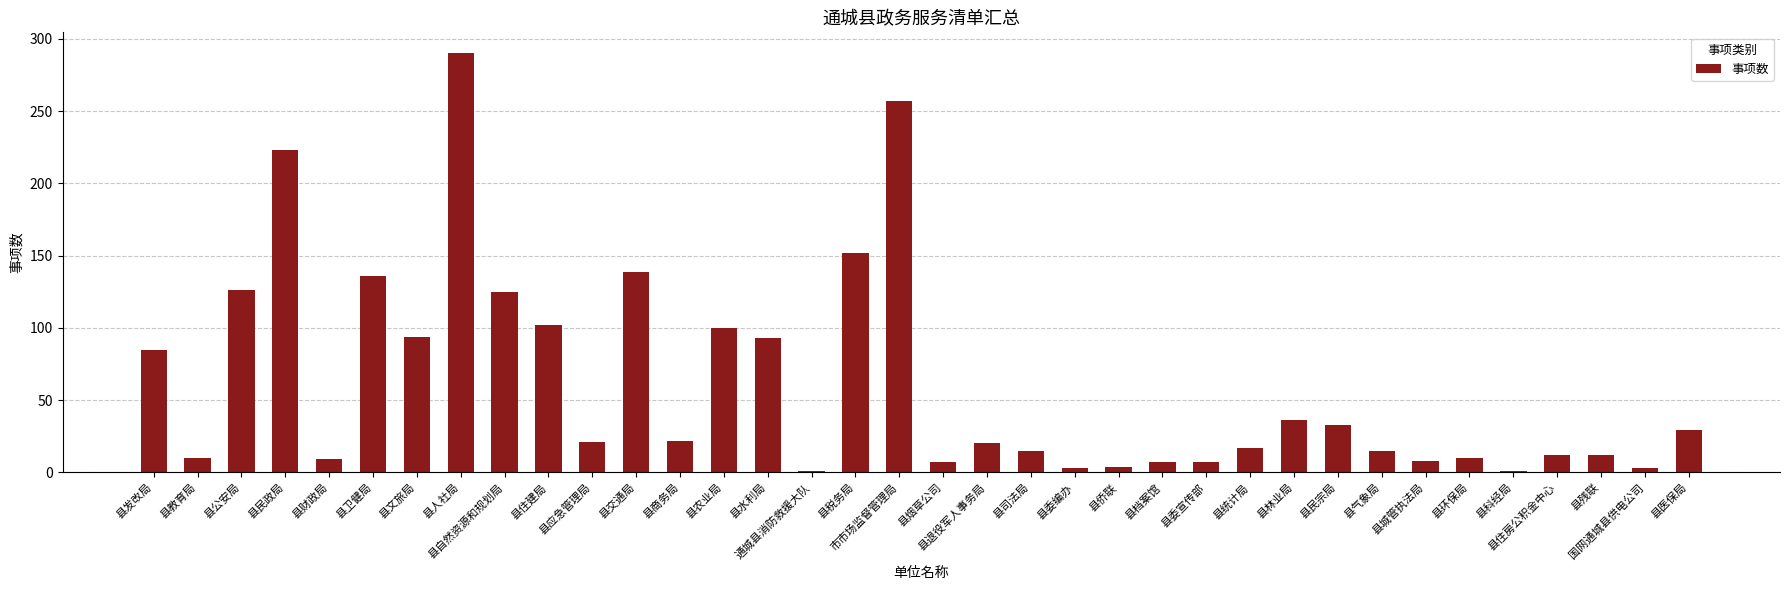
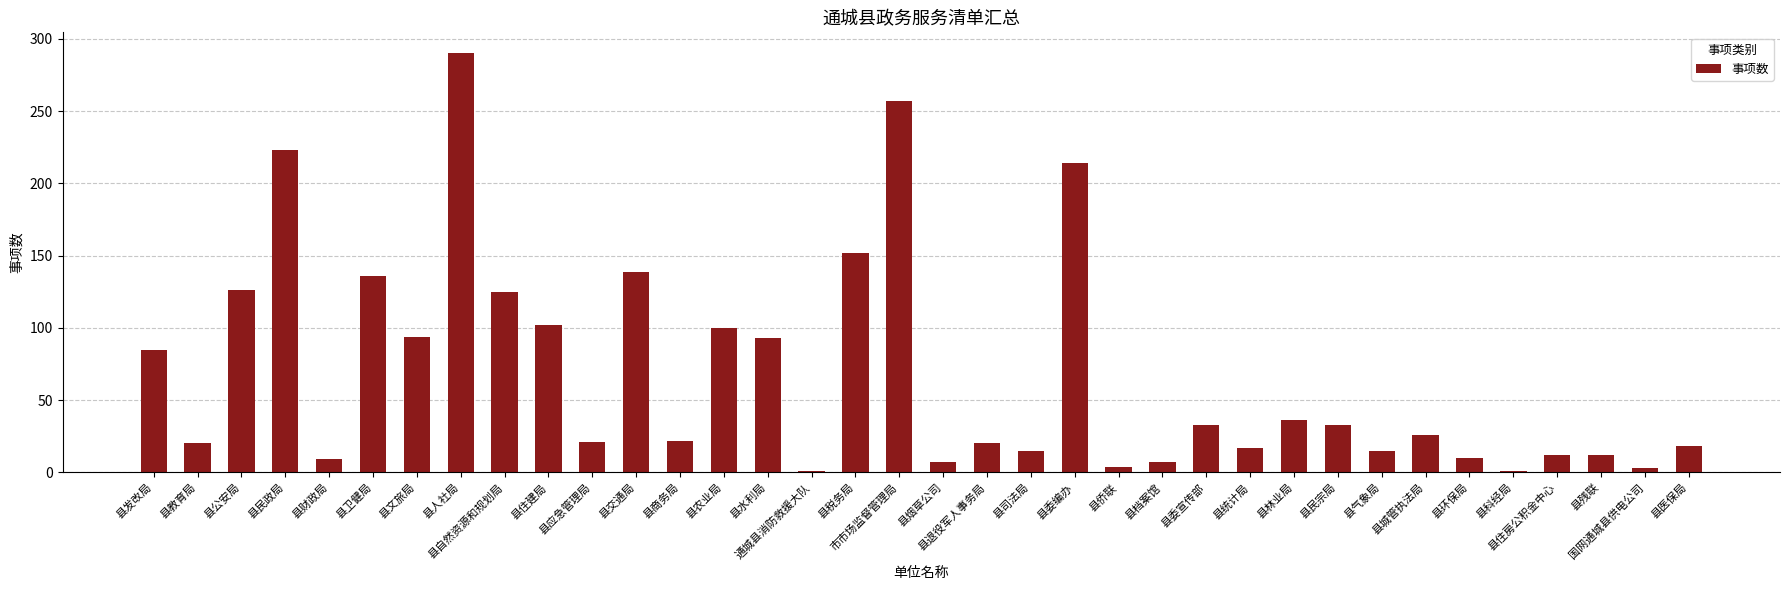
  {
    "县发改局": 85,
-   "县教育局": 10,
+   "县教育局": 20,
    "县公安局": 126,
    "县民政局": 223,
    "县财政局": 9,
    "县卫健局": 136,
    "县文旅局": 94,
    "县人社局": 290,
    "县自然资源和规划局": 125,
    "县住建局": 102,
    "县应急管理局": 21,
    "县交通局": 139,
    "县商务局": 22,
    "县农业局": 100,
    "县水利局": 93,
    "县税务局": 152,
    "市市场监督管理局": 257,
    "县烟草公司": 7,
    "县退役军人事务局": 20,
    "县司法局": 15,
-   "县委编办": 3,
+   "县委编办": 214,
    "县侨联": 4,
    "县档案馆": 7,
-   "县委宣传部": 7,
+   "县委宣传部": 33,
    "县统计局": 17,
    "县林业局": 36,
    "县民宗局": 33,
    "县气象局": 15,
-   "县城管执法局": 8,
+   "县城管执法局": 26,
    "县环保局": 10,
    "县住房公积金中心": 12,
    "县残联": 12,
    "国网通城县供电公司": 3,
-   "县医保局": 29
+   "县医保局": 18
  }
